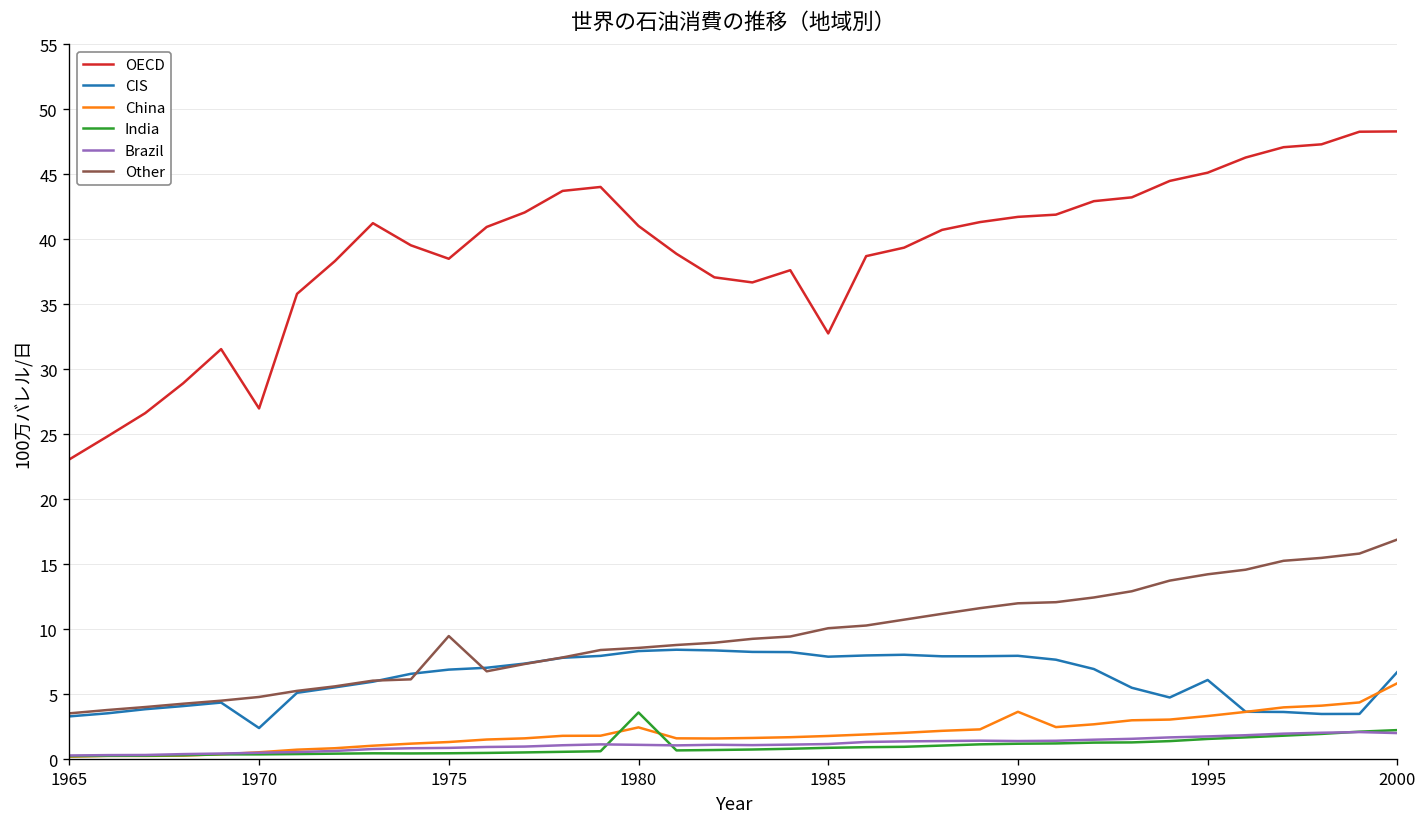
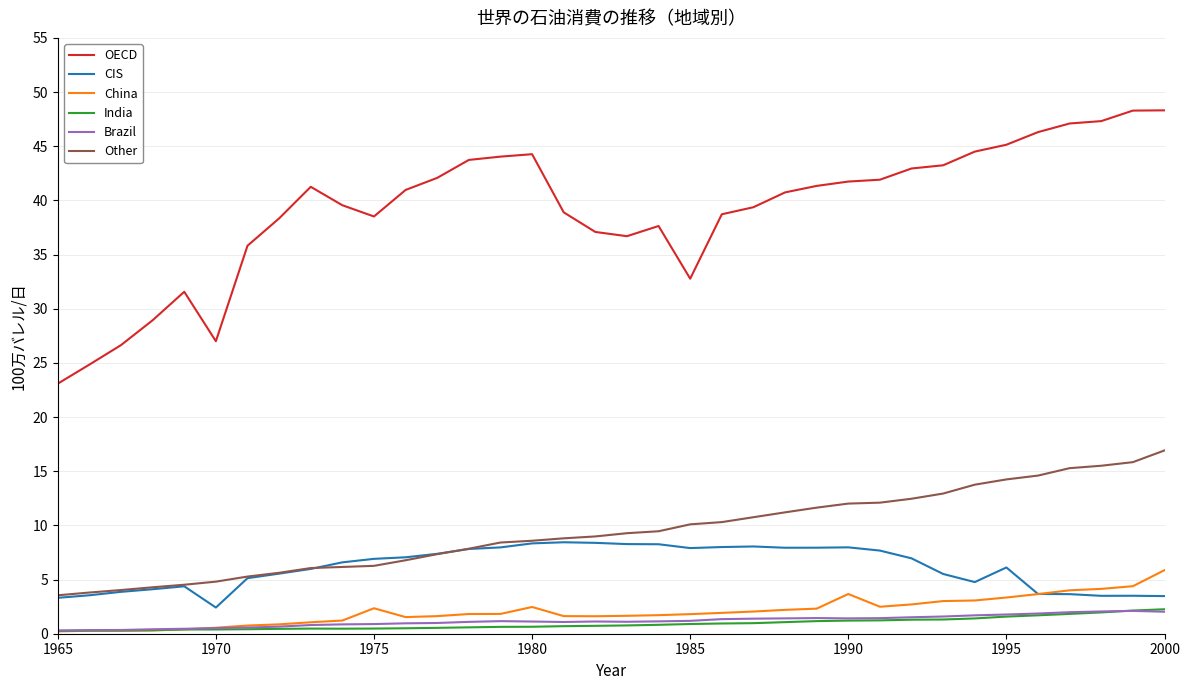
  {
    "OECD": {
      "1965": 23.1,
      "1970": 27.0,
      "1975": 38.5,
-     "1980": 41.0,
+     "1980": 44.3,
      "1985": 32.8,
      "1990": 41.7,
      "1995": 45.1,
      "2000": 48.3
    },
    "CIS": {
      "1970": 2.4,
      "1975": 6.9,
      "1980": 8.3,
      "1985": 7.9,
      "1990": 8.0,
      "1995": 6.1,
-     "2000": 6.7
+     "2000": 3.5
    },
    "China": {
-     "1975": 1.3,
+     "1975": 2.4,
      "1980": 2.5,
      "1985": 1.8,
      "1990": 3.7,
      "1995": 3.3,
      "2000": 5.9
    },
    "India": {
      "1975": 0.5,
-     "1980": 3.6,
+     "1980": 0.6,
      "1985": 0.9
    },
    "Brazil": {
      "1975": 0.9,
      "1980": 1.1,
      "1985": 1.2
    },
    "Other": {
      "1970": 4.8,
-     "1975": 9.5,
+     "1975": 6.3,
      "1980": 8.6,
      "1985": 10.1,
      "1990": 12.0,
      "1995": 14.2,
      "2000": 16.9
    }
  }
